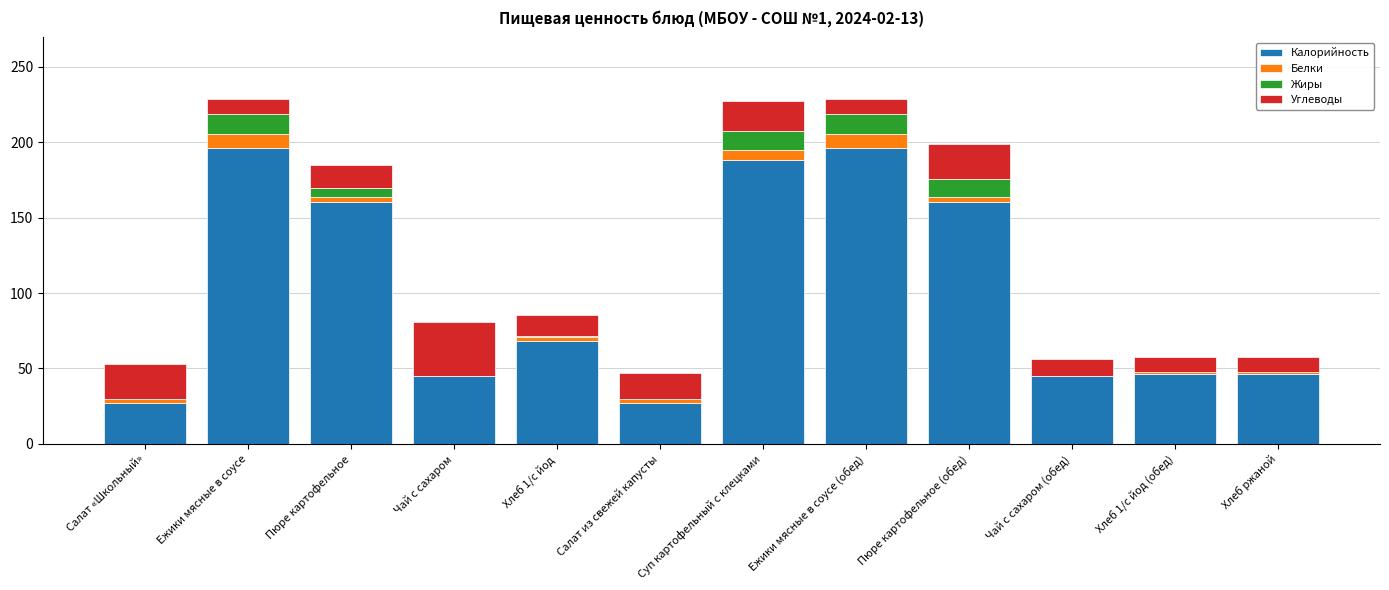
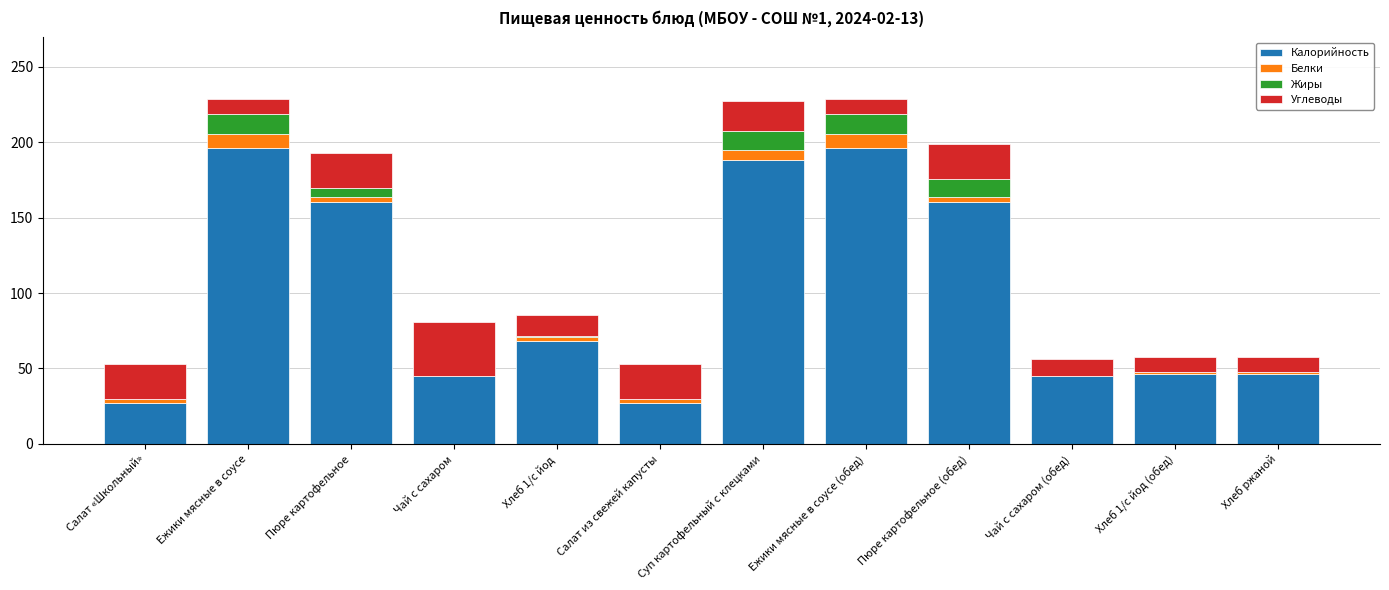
  {
    "Калорийность": {
      "Салат «Школьный»": 27,
      "Ежики мясные в соусе": 196,
      "Пюре картофельное": 160,
      "Чай с сахаром": 45,
      "Хлеб 1/с йод": 68,
      "Салат из свежей капусты": 27,
      "Суп картофельный с клецками": 188,
      "Ежики мясные в соусе (обед)": 196,
      "Пюре картофельное (обед)": 160,
      "Чай с сахаром (обед)": 45,
      "Хлеб 1/с йод (обед)": 46,
      "Хлеб ржаной": 46
    },
    "Белки": {
      "Салат «Школьный»": 2,
      "Ежики мясные в соусе": 9,
      "Пюре картофельное": 3,
      "Чай с сахаром": 0,
      "Хлеб 1/с йод": 3,
      "Салат из свежей капусты": 2,
      "Суп картофельный с клецками": 7,
      "Ежики мясные в соусе (обед)": 9,
      "Пюре картофельное (обед)": 3,
      "Чай с сахаром (обед)": 0
    },
    "Жиры": {
      "Ежики мясные в соусе": 14,
      "Пюре картофельное": 6,
      "Чай с сахаром": 0,
      "Суп картофельный с клецками": 12,
      "Ежики мясные в соусе (обед)": 14,
      "Пюре картофельное (обед)": 12,
      "Чай с сахаром (обед)": 0
    },
    "Углеводы": {
      "Салат «Школьный»": 23,
      "Ежики мясные в соусе": 9,
-     "Пюре картофельное": 15,
+     "Пюре картофельное": 23,
      "Чай с сахаром": 36,
      "Хлеб 1/с йод": 14,
-     "Салат из свежей капусты": 17,
+     "Салат из свежей капусты": 23,
      "Суп картофельный с клецками": 20,
      "Ежики мясные в соусе (обед)": 9,
      "Пюре картофельное (обед)": 23,
      "Чай с сахаром (обед)": 11,
      "Хлеб 1/с йод (обед)": 10,
      "Хлеб ржаной": 10
    }
  }
